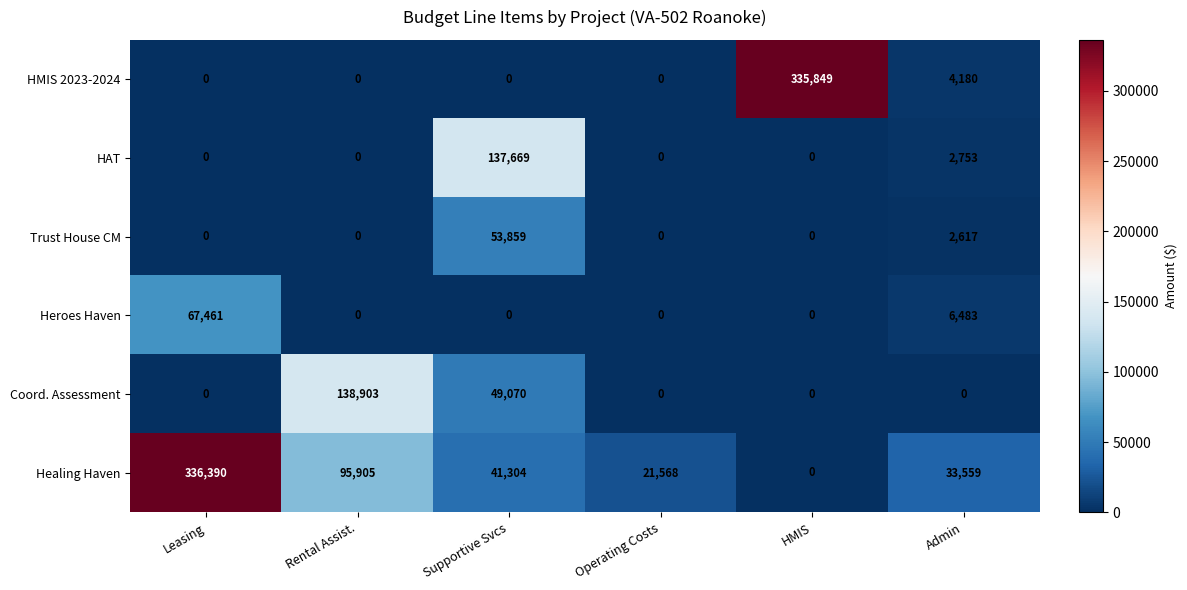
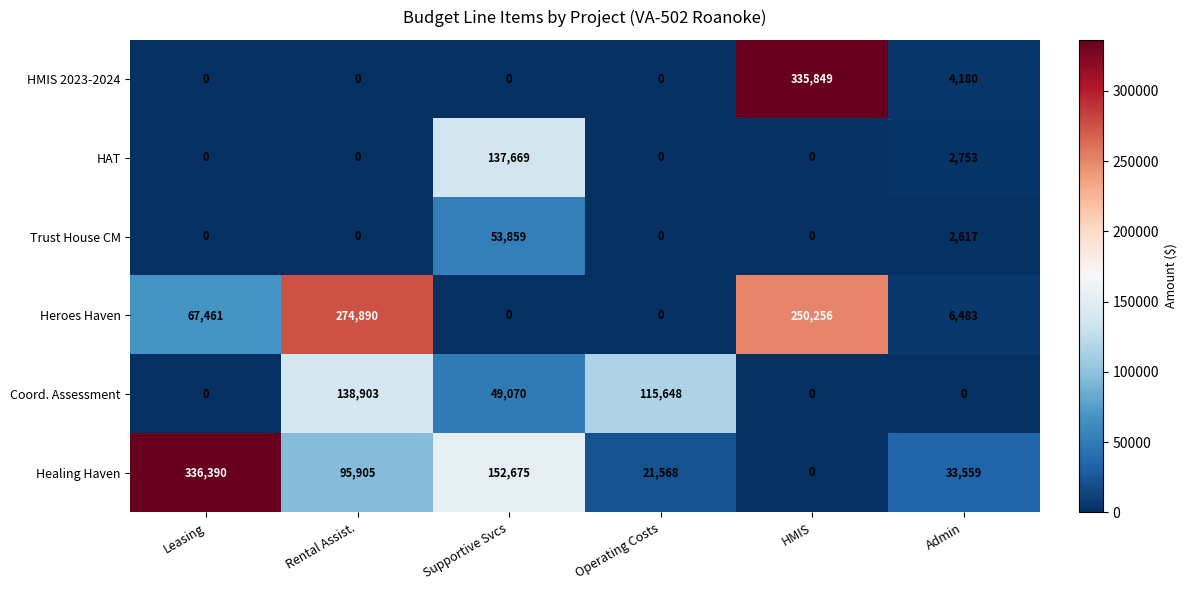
  {
    "HMIS 2023-2024": {
      "Leasing": "0",
      "Rental Assist.": "0",
      "Supportive Svcs": "0",
      "Operating Costs": "0",
      "HMIS": "335,849",
      "Admin": "4,180"
    },
    "HAT": {
      "Leasing": "0",
      "Rental Assist.": "0",
      "Supportive Svcs": "137,669",
      "Operating Costs": "0",
      "HMIS": "0",
      "Admin": "2,753"
    },
    "Trust House CM": {
      "Leasing": "0",
      "Rental Assist.": "0",
      "Supportive Svcs": "53,859",
      "Operating Costs": "0",
      "HMIS": "0",
      "Admin": "2,617"
    },
    "Heroes Haven": {
      "Leasing": "67,461",
-     "Rental Assist.": "0",
+     "Rental Assist.": "274,890",
      "Supportive Svcs": "0",
      "Operating Costs": "0",
-     "HMIS": "0",
+     "HMIS": "250,256",
      "Admin": "6,483"
    },
    "Coord. Assessment": {
      "Leasing": "0",
      "Rental Assist.": "138,903",
      "Supportive Svcs": "49,070",
-     "Operating Costs": "0",
+     "Operating Costs": "115,648",
      "HMIS": "0",
      "Admin": "0"
    },
    "Healing Haven": {
      "Leasing": "336,390",
      "Rental Assist.": "95,905",
-     "Supportive Svcs": "41,304",
+     "Supportive Svcs": "152,675",
      "Operating Costs": "21,568",
      "HMIS": "0",
      "Admin": "33,559"
    }
  }
